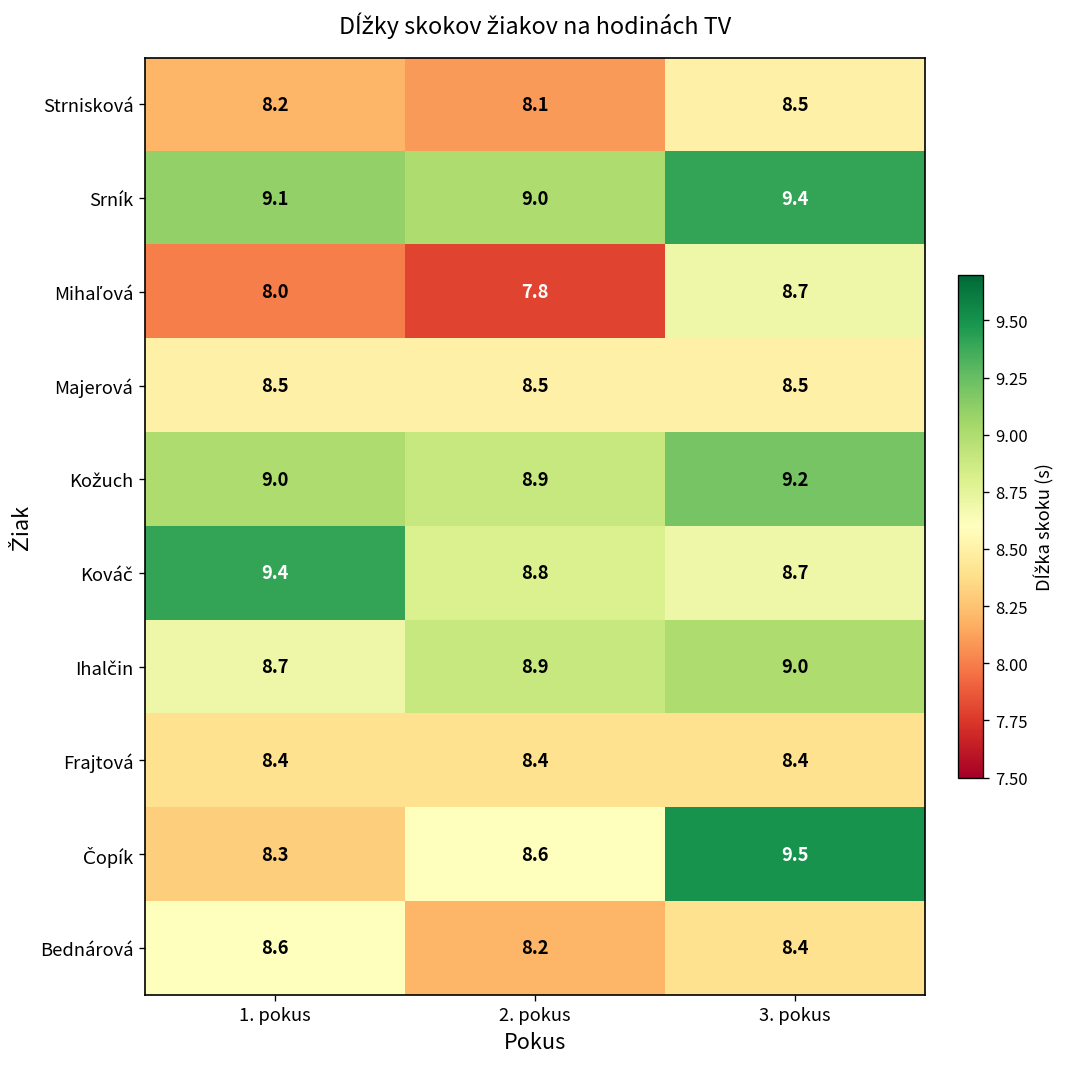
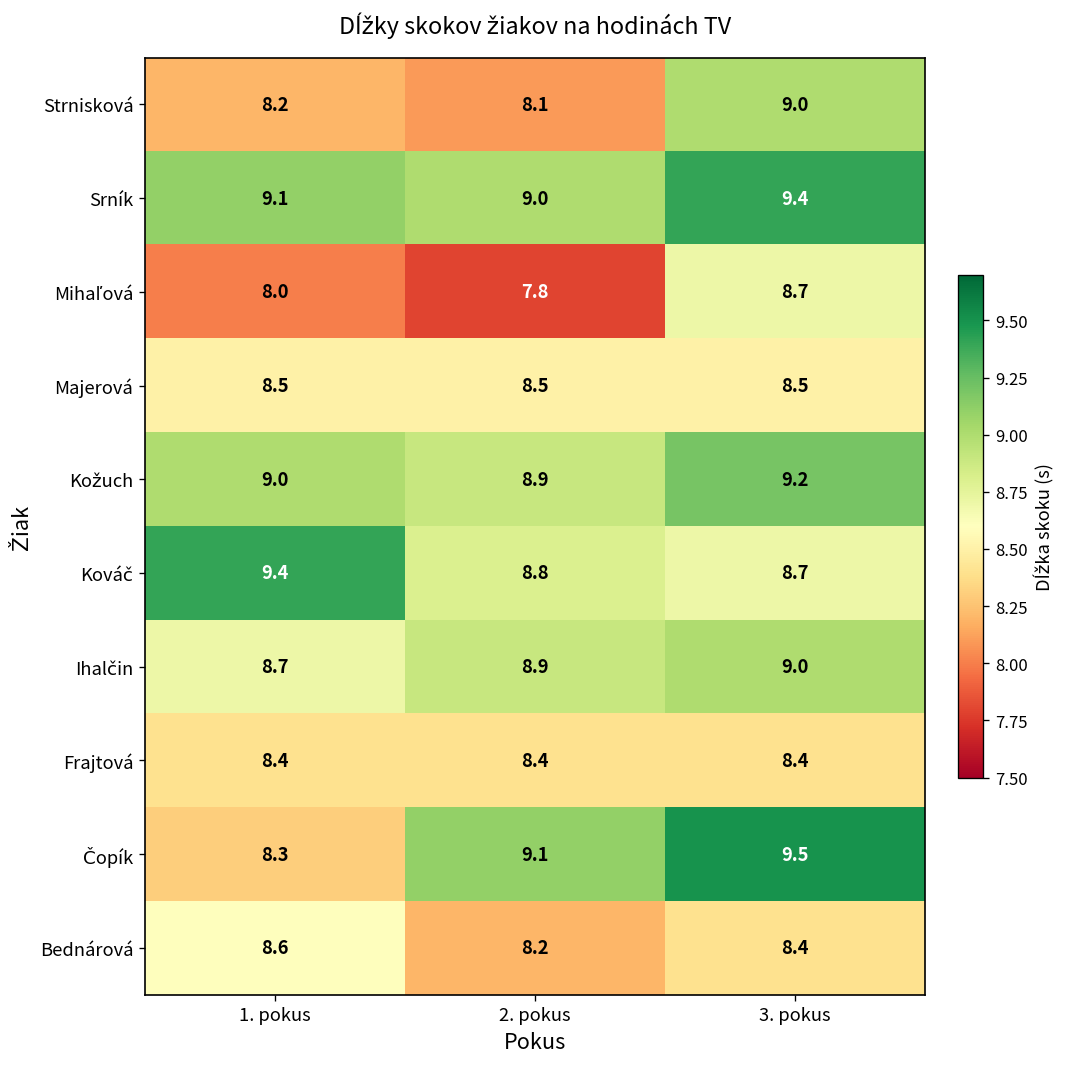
  {
    "Strnisková": {
      "1. pokus": 8.2,
      "2. pokus": 8.1,
-     "3. pokus": 8.5
+     "3. pokus": 9.0
    },
    "Srník": {
      "1. pokus": 9.1,
      "2. pokus": 9.0,
      "3. pokus": 9.4
    },
    "Mihaľová": {
      "1. pokus": 8.0,
      "2. pokus": 7.8,
      "3. pokus": 8.7
    },
    "Majerová": {
      "1. pokus": 8.5,
      "2. pokus": 8.5,
      "3. pokus": 8.5
    },
    "Kožuch": {
      "1. pokus": 9.0,
      "2. pokus": 8.9,
      "3. pokus": 9.2
    },
    "Kováč": {
      "1. pokus": 9.4,
      "2. pokus": 8.8,
      "3. pokus": 8.7
    },
    "Ihalčin": {
      "1. pokus": 8.7,
      "2. pokus": 8.9,
      "3. pokus": 9.0
    },
    "Frajtová": {
      "1. pokus": 8.4,
      "2. pokus": 8.4,
      "3. pokus": 8.4
    },
    "Čopík": {
      "1. pokus": 8.3,
-     "2. pokus": 8.6,
+     "2. pokus": 9.1,
      "3. pokus": 9.5
    },
    "Bednárová": {
      "1. pokus": 8.6,
      "2. pokus": 8.2,
      "3. pokus": 8.4
    }
  }
